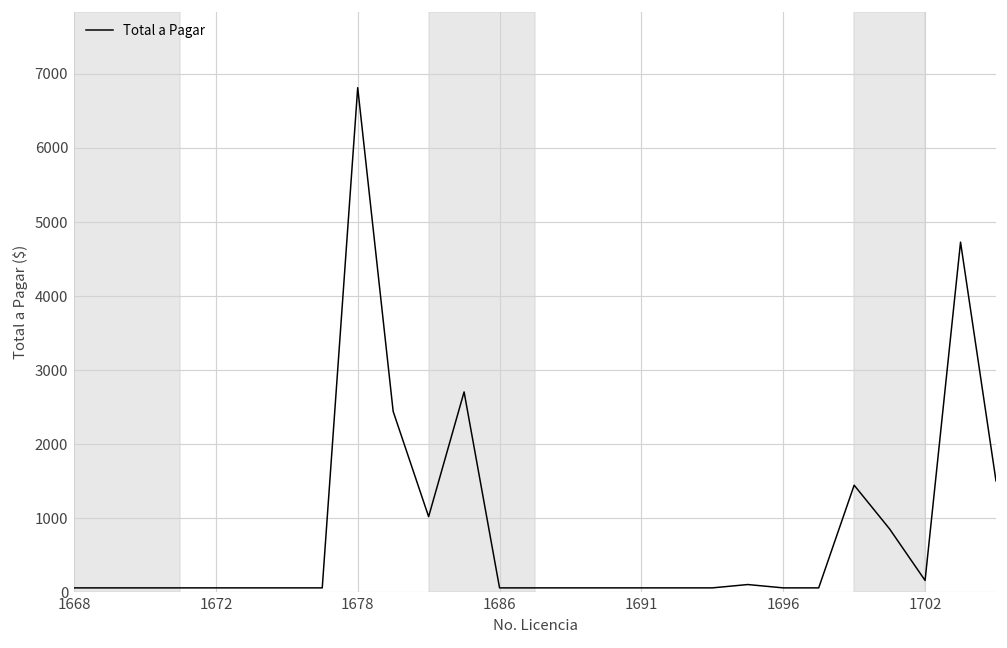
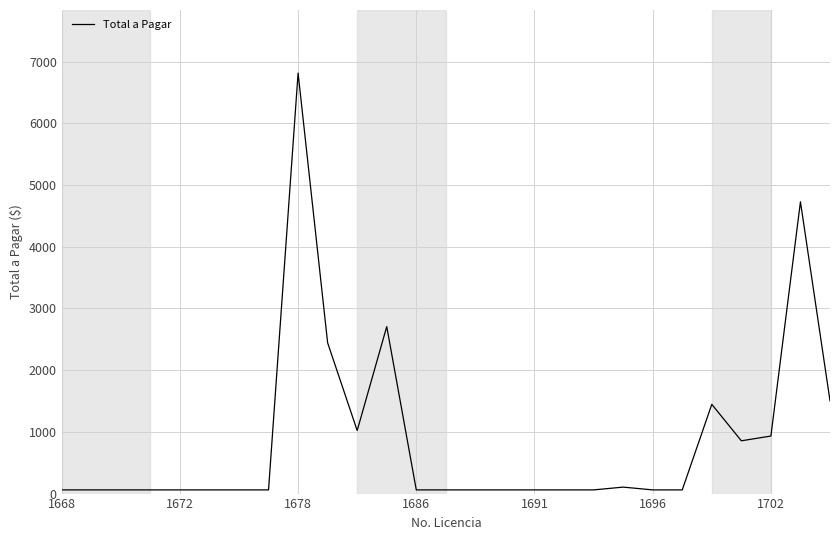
  {
    "1668": 100,
    "1672": 100,
    "1678": 6800,
    "1686": 100,
    "1691": 100,
    "1696": 100,
-   "1702": 200
+   "1702": 900
  }
